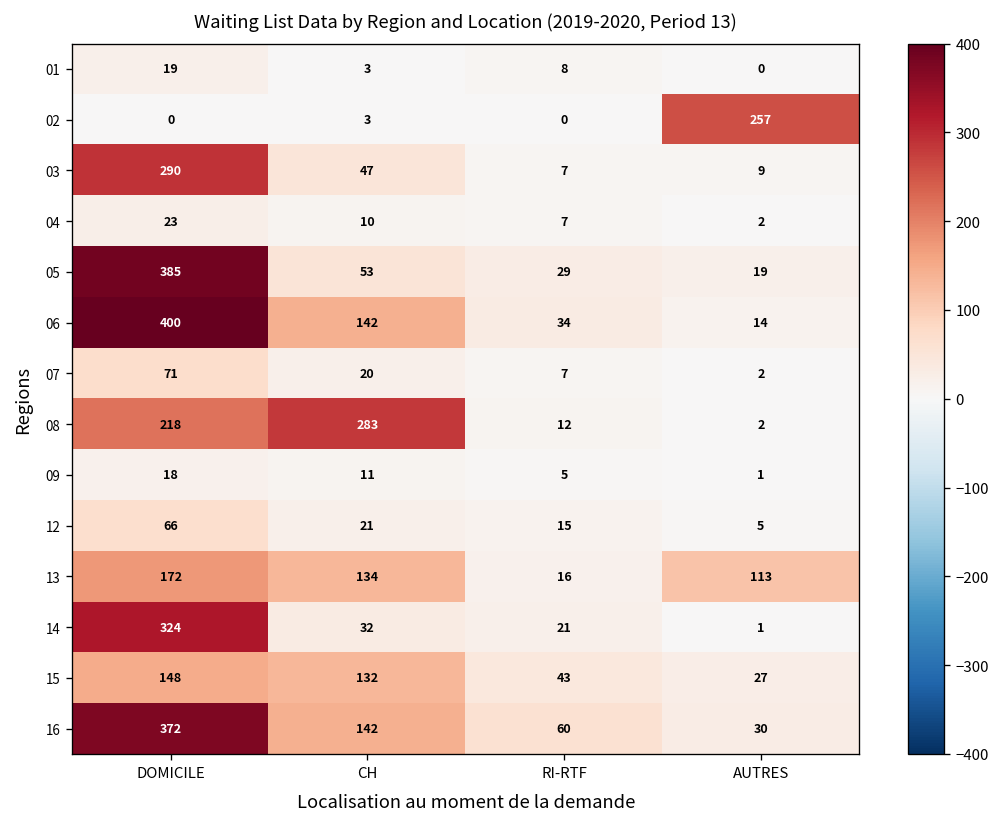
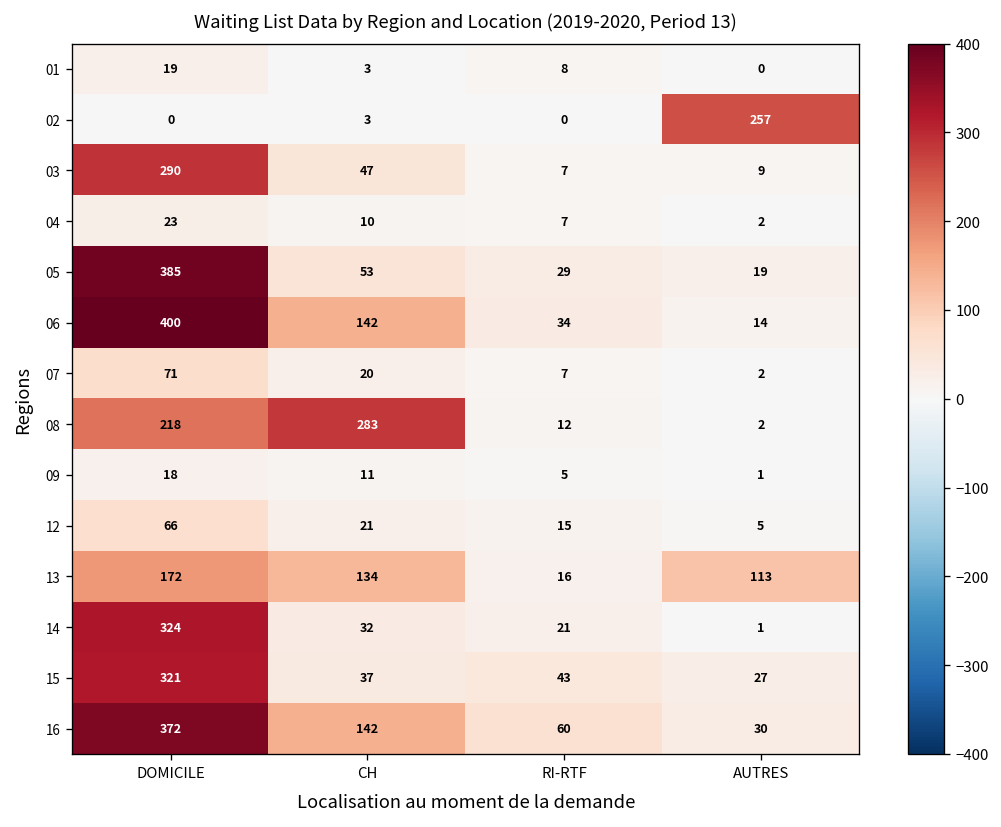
  {
    "01": {
      "DOMICILE": 19,
      "CH": 3,
      "RI-RTF": 8,
      "AUTRES": 0
    },
    "02": {
      "DOMICILE": 0,
      "CH": 3,
      "RI-RTF": 0,
      "AUTRES": 257
    },
    "03": {
      "DOMICILE": 290,
      "CH": 47,
      "RI-RTF": 7,
      "AUTRES": 9
    },
    "04": {
      "DOMICILE": 23,
      "CH": 10,
      "RI-RTF": 7,
      "AUTRES": 2
    },
    "05": {
      "DOMICILE": 385,
      "CH": 53,
      "RI-RTF": 29,
      "AUTRES": 19
    },
    "06": {
      "DOMICILE": 400,
      "CH": 142,
      "RI-RTF": 34,
      "AUTRES": 14
    },
    "07": {
      "DOMICILE": 71,
      "CH": 20,
      "RI-RTF": 7,
      "AUTRES": 2
    },
    "08": {
      "DOMICILE": 218,
      "CH": 283,
      "RI-RTF": 12,
      "AUTRES": 2
    },
    "09": {
      "DOMICILE": 18,
      "CH": 11,
      "RI-RTF": 5,
      "AUTRES": 1
    },
    "12": {
      "DOMICILE": 66,
      "CH": 21,
      "RI-RTF": 15,
      "AUTRES": 5
    },
    "13": {
      "DOMICILE": 172,
      "CH": 134,
      "RI-RTF": 16,
      "AUTRES": 113
    },
    "14": {
      "DOMICILE": 324,
      "CH": 32,
      "RI-RTF": 21,
      "AUTRES": 1
    },
    "15": {
-     "DOMICILE": 148,
-     "CH": 132,
+     "DOMICILE": 321,
+     "CH": 37,
      "RI-RTF": 43,
      "AUTRES": 27
    },
    "16": {
      "DOMICILE": 372,
      "CH": 142,
      "RI-RTF": 60,
      "AUTRES": 30
    }
  }
